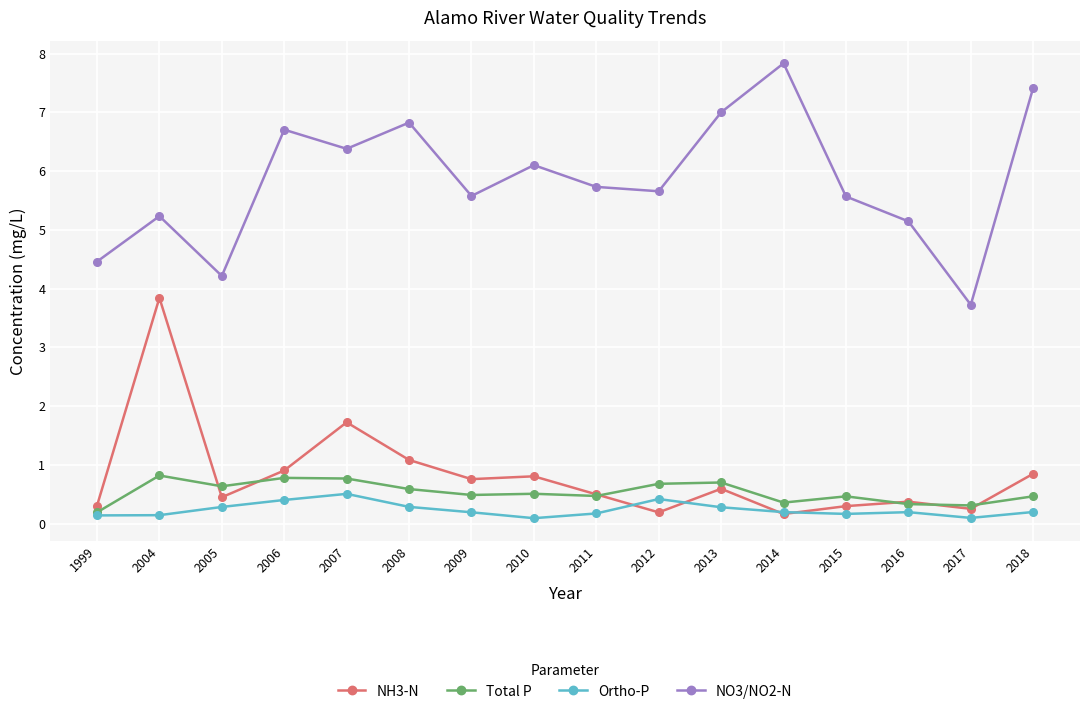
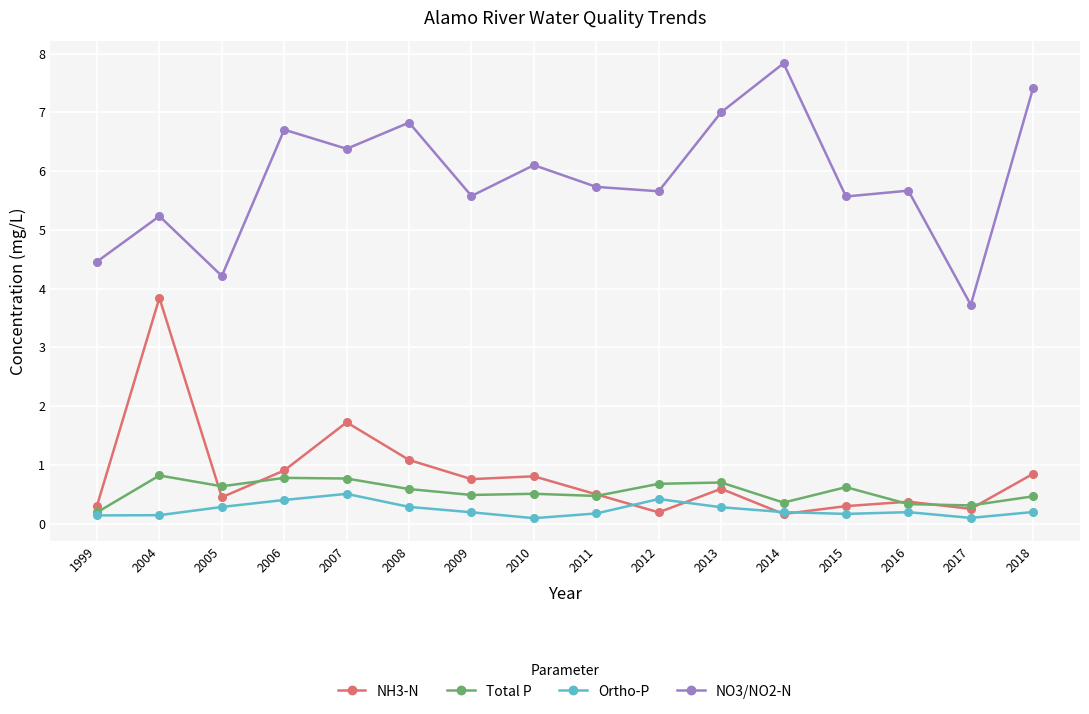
  {
    "NH3-N": {
      "1999": 0.3,
      "2004": 3.8,
      "2005": 0.5,
      "2006": 0.9,
      "2007": 1.7,
      "2008": 1.1,
      "2009": 0.8,
      "2010": 0.8,
      "2012": 0.2,
      "2013": 0.6,
      "2015": 0.3,
      "2017": 0.3,
      "2018": 0.9
    },
    "Total P": {
      "1999": 0.2,
      "2004": 0.8,
      "2005": 0.6,
      "2006": 0.8,
      "2007": 0.8,
      "2008": 0.6,
      "2009": 0.5,
      "2010": 0.5,
      "2012": 0.7,
      "2013": 0.7,
      "2014": 0.4,
-     "2015": 0.5,
+     "2015": 0.6,
      "2017": 0.3,
      "2018": 0.5
    },
    "Ortho-P": {
      "1999": 0.1,
      "2004": 0.1,
      "2005": 0.3,
      "2006": 0.4,
      "2007": 0.5,
      "2008": 0.3,
      "2009": 0.2,
      "2010": 0.1,
      "2011": 0.2,
      "2012": 0.4,
      "2013": 0.3,
      "2015": 0.2,
      "2016": 0.2,
      "2017": 0.1,
      "2018": 0.2
    },
    "NO3/NO2-N": {
      "1999": 4.5,
      "2004": 5.2,
      "2005": 4.2,
      "2006": 6.7,
      "2007": 6.4,
      "2008": 6.8,
      "2009": 5.6,
      "2010": 6.1,
      "2011": 5.7,
      "2012": 5.7,
      "2013": 7.0,
      "2014": 7.8,
      "2015": 5.6,
-     "2016": 5.1,
+     "2016": 5.7,
      "2017": 3.7,
      "2018": 7.4
    }
  }
